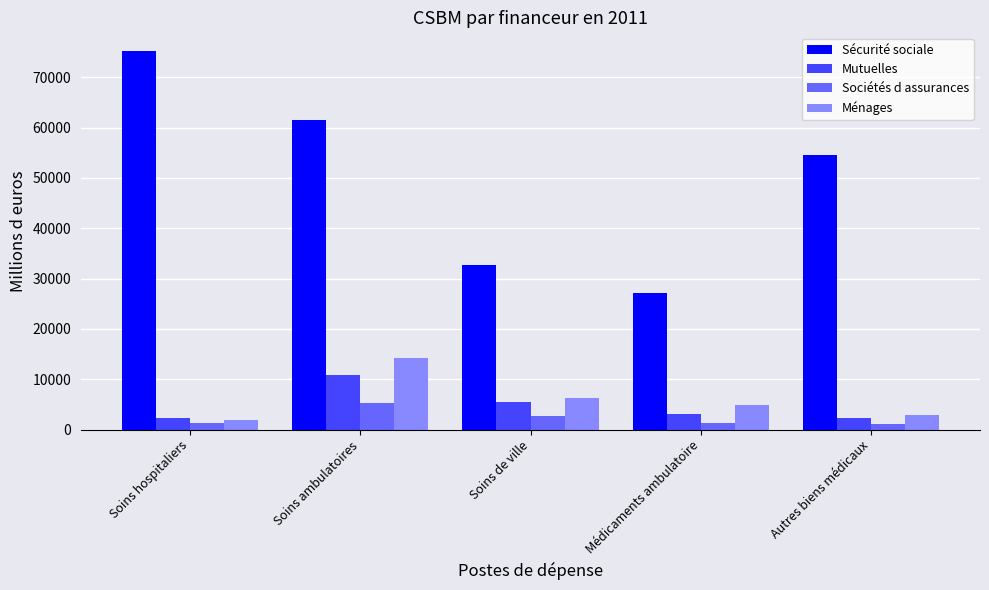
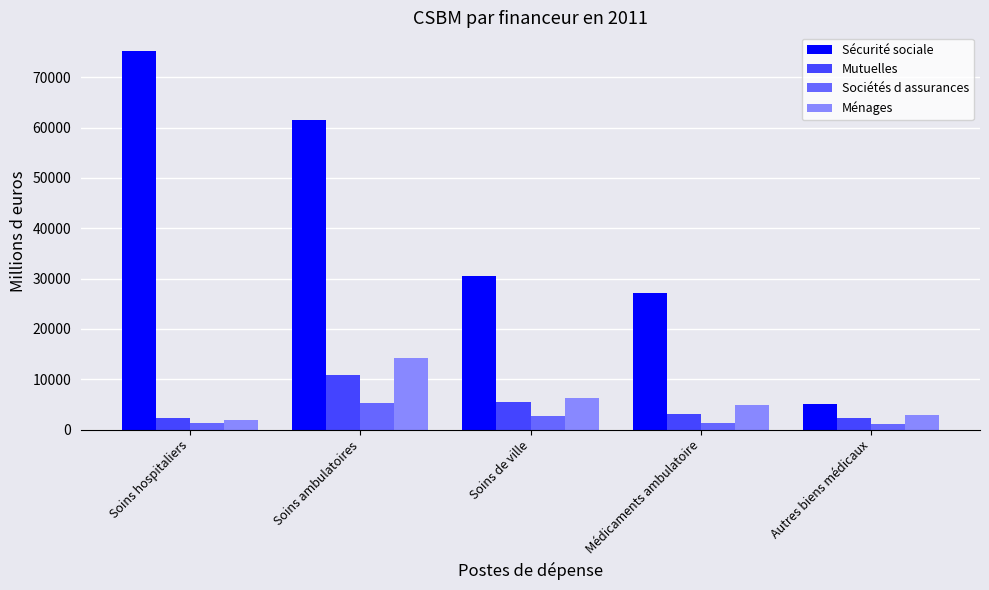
  {
    "Sécurité sociale": {
      "Soins hospitaliers": 75000,
      "Soins ambulatoires": 62000,
-     "Soins de ville": 33000,
+     "Soins de ville": 30000,
      "Médicaments ambulatoire": 27000,
-     "Autres biens médicaux": 54000
+     "Autres biens médicaux": 5000
    }
  }
